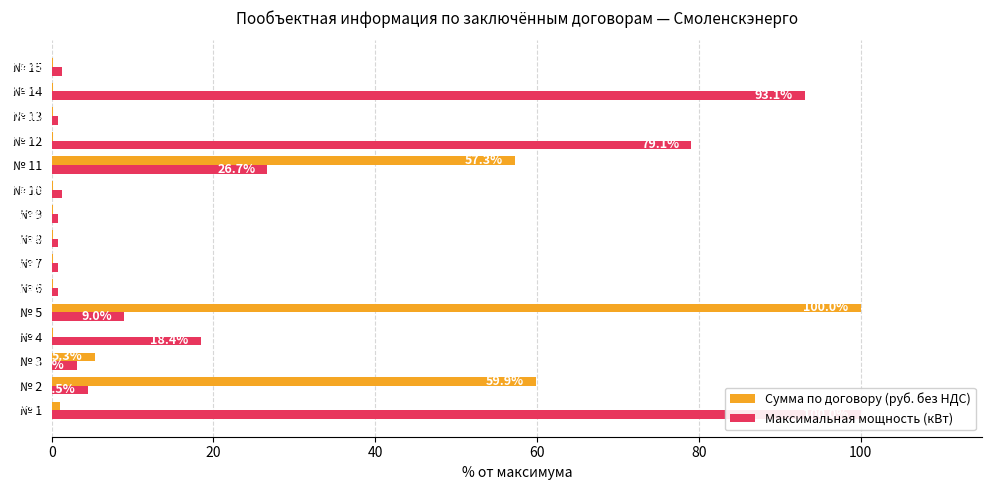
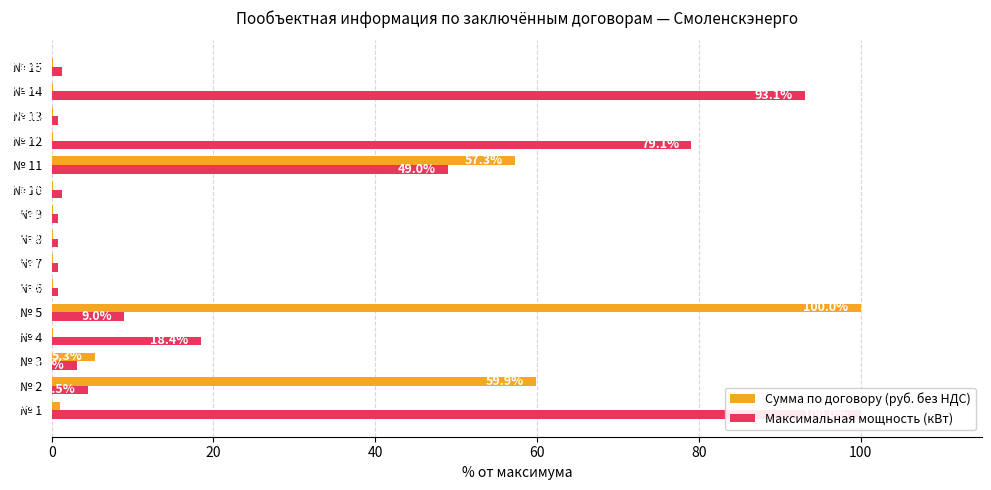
  {
    "Сумма по договору (руб. без НДС)": {
      "№ 11": "57.3%",
      "№ 3": "5.3%",
      "№ 2": "59.9%"
    },
    "Максимальная мощность (кВт)": {
      "№ 14": "93.1%",
      "№ 12": "79.1%",
-     "№ 11": "26.7%",
+     "№ 11": "49.0%",
      "№ 5": "9.0%",
      "№ 2": "4.5%"
    }
  }
